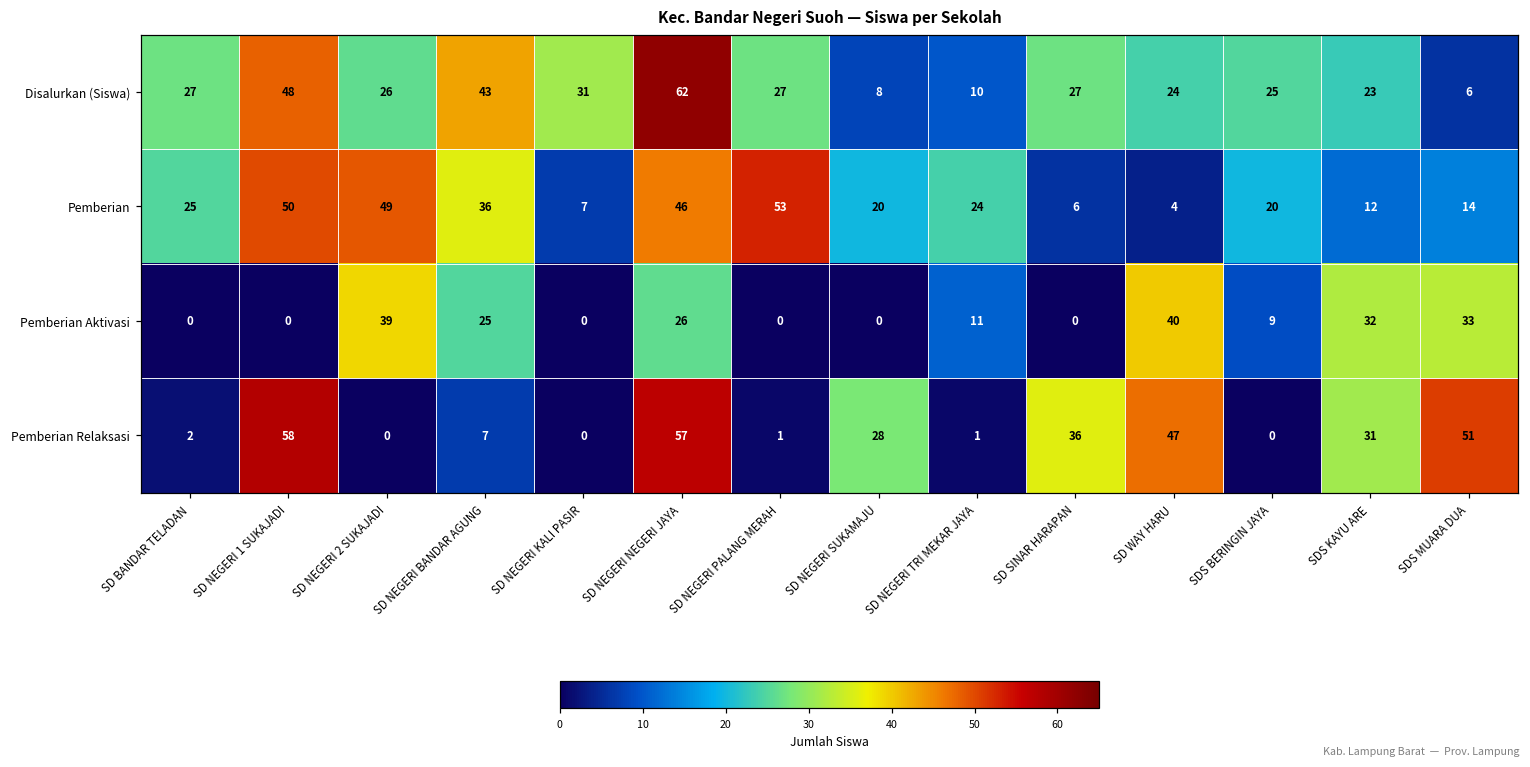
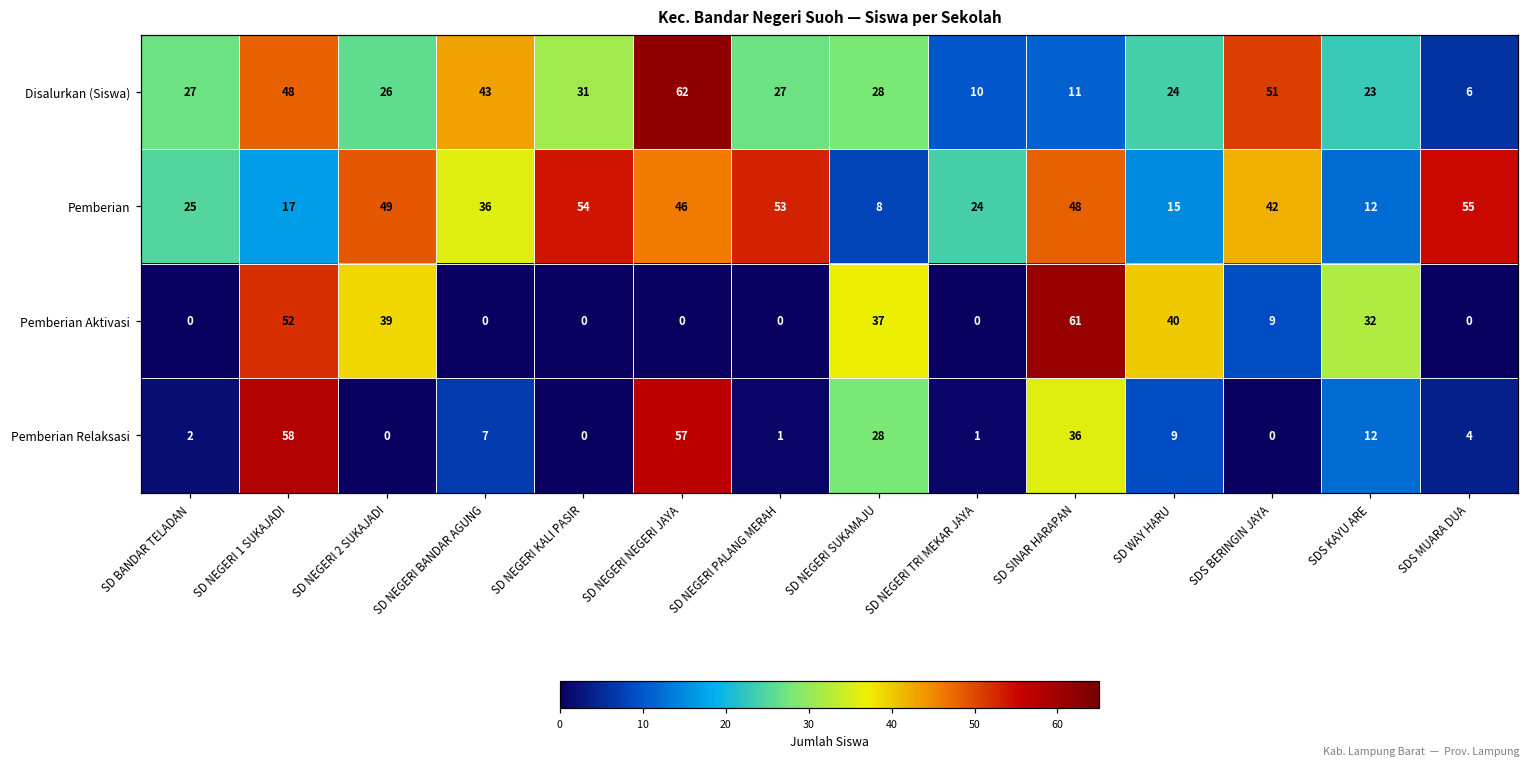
  {
    "Disalurkan (Siswa)": {
      "SD BANDAR TELADAN": 27,
      "SD NEGERI 1 SUKAJADI": 48,
      "SD NEGERI 2 SUKAJADI": 26,
      "SD NEGERI BANDAR AGUNG": 43,
      "SD NEGERI KALI PASIR": 31,
      "SD NEGERI NEGERI JAYA": 62,
      "SD NEGERI PALANG MERAH": 27,
-     "SD NEGERI SUKAMAJU": 8,
+     "SD NEGERI SUKAMAJU": 28,
      "SD NEGERI TRI MEKAR JAYA": 10,
-     "SD SINAR HARAPAN": 27,
+     "SD SINAR HARAPAN": 11,
      "SD WAY HARU": 24,
-     "SDS BERINGIN JAYA": 25,
+     "SDS BERINGIN JAYA": 51,
      "SDS KAYU ARE": 23,
      "SDS MUARA DUA": 6
    },
    "Pemberian": {
      "SD BANDAR TELADAN": 25,
-     "SD NEGERI 1 SUKAJADI": 50,
+     "SD NEGERI 1 SUKAJADI": 17,
      "SD NEGERI 2 SUKAJADI": 49,
      "SD NEGERI BANDAR AGUNG": 36,
-     "SD NEGERI KALI PASIR": 7,
+     "SD NEGERI KALI PASIR": 54,
      "SD NEGERI NEGERI JAYA": 46,
      "SD NEGERI PALANG MERAH": 53,
-     "SD NEGERI SUKAMAJU": 20,
+     "SD NEGERI SUKAMAJU": 8,
      "SD NEGERI TRI MEKAR JAYA": 24,
-     "SD SINAR HARAPAN": 6,
-     "SD WAY HARU": 4,
-     "SDS BERINGIN JAYA": 20,
+     "SD SINAR HARAPAN": 48,
+     "SD WAY HARU": 15,
+     "SDS BERINGIN JAYA": 42,
      "SDS KAYU ARE": 12,
-     "SDS MUARA DUA": 14
+     "SDS MUARA DUA": 55
    },
    "Pemberian Aktivasi": {
      "SD BANDAR TELADAN": 0,
-     "SD NEGERI 1 SUKAJADI": 0,
+     "SD NEGERI 1 SUKAJADI": 52,
      "SD NEGERI 2 SUKAJADI": 39,
-     "SD NEGERI BANDAR AGUNG": 25,
+     "SD NEGERI BANDAR AGUNG": 0,
      "SD NEGERI KALI PASIR": 0,
-     "SD NEGERI NEGERI JAYA": 26,
+     "SD NEGERI NEGERI JAYA": 0,
      "SD NEGERI PALANG MERAH": 0,
-     "SD NEGERI SUKAMAJU": 0,
-     "SD NEGERI TRI MEKAR JAYA": 11,
-     "SD SINAR HARAPAN": 0,
+     "SD NEGERI SUKAMAJU": 37,
+     "SD NEGERI TRI MEKAR JAYA": 0,
+     "SD SINAR HARAPAN": 61,
      "SD WAY HARU": 40,
      "SDS BERINGIN JAYA": 9,
      "SDS KAYU ARE": 32,
-     "SDS MUARA DUA": 33
+     "SDS MUARA DUA": 0
    },
    "Pemberian Relaksasi": {
      "SD BANDAR TELADAN": 2,
      "SD NEGERI 1 SUKAJADI": 58,
      "SD NEGERI 2 SUKAJADI": 0,
      "SD NEGERI BANDAR AGUNG": 7,
      "SD NEGERI KALI PASIR": 0,
      "SD NEGERI NEGERI JAYA": 57,
      "SD NEGERI PALANG MERAH": 1,
      "SD NEGERI SUKAMAJU": 28,
      "SD NEGERI TRI MEKAR JAYA": 1,
      "SD SINAR HARAPAN": 36,
-     "SD WAY HARU": 47,
+     "SD WAY HARU": 9,
      "SDS BERINGIN JAYA": 0,
-     "SDS KAYU ARE": 31,
-     "SDS MUARA DUA": 51
+     "SDS KAYU ARE": 12,
+     "SDS MUARA DUA": 4
    }
  }
